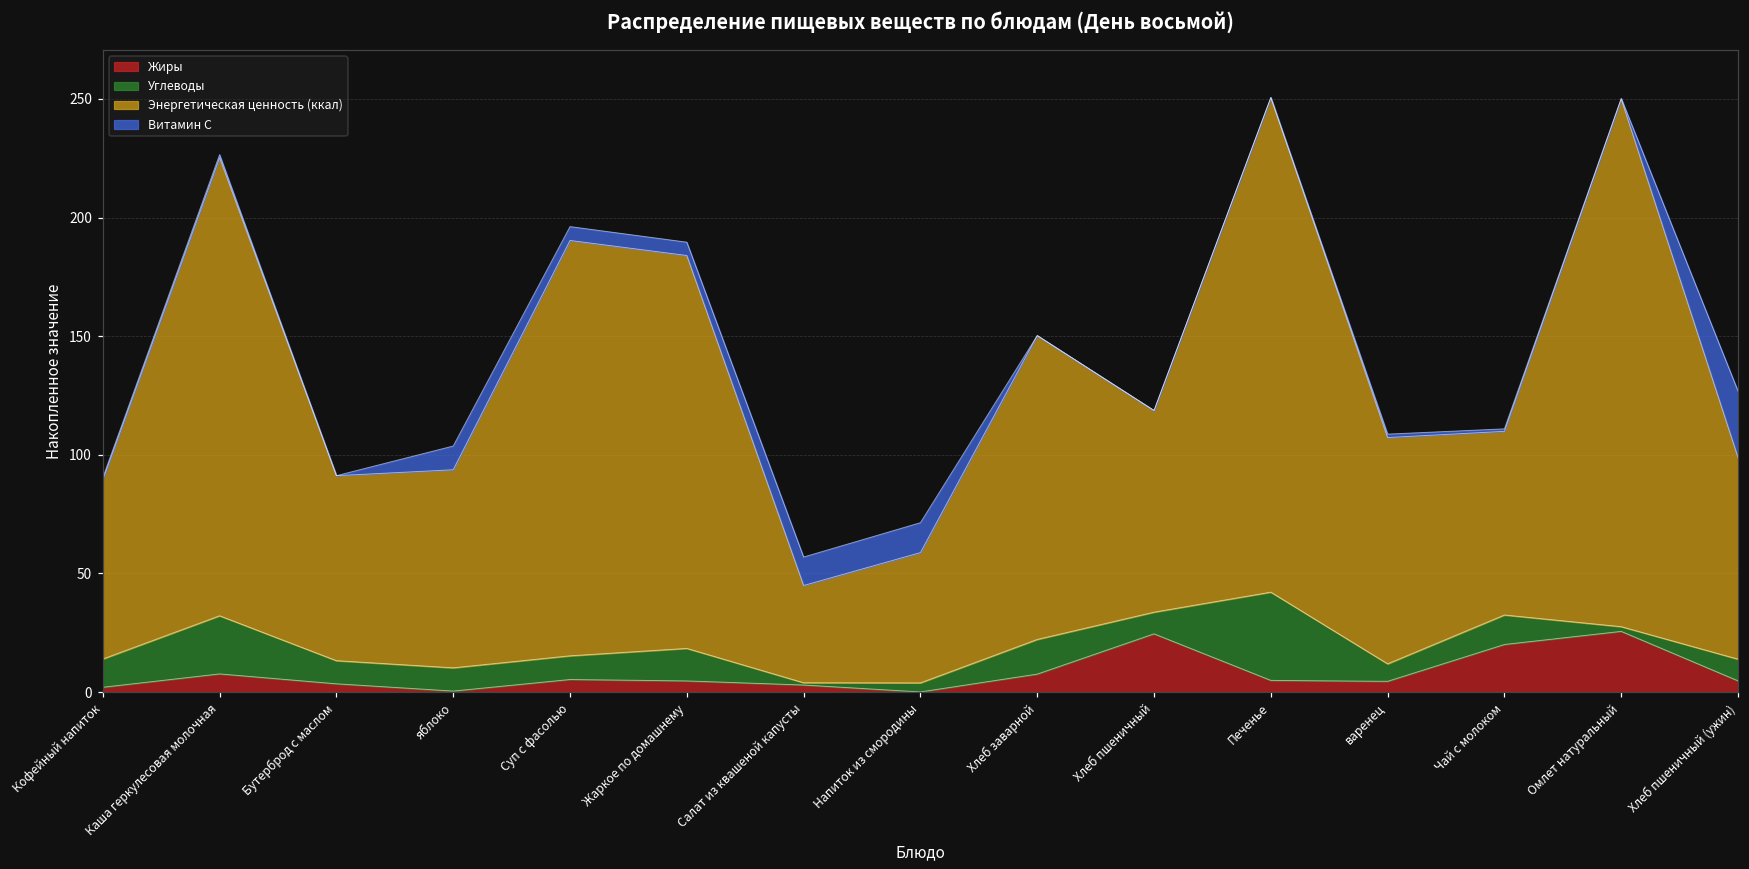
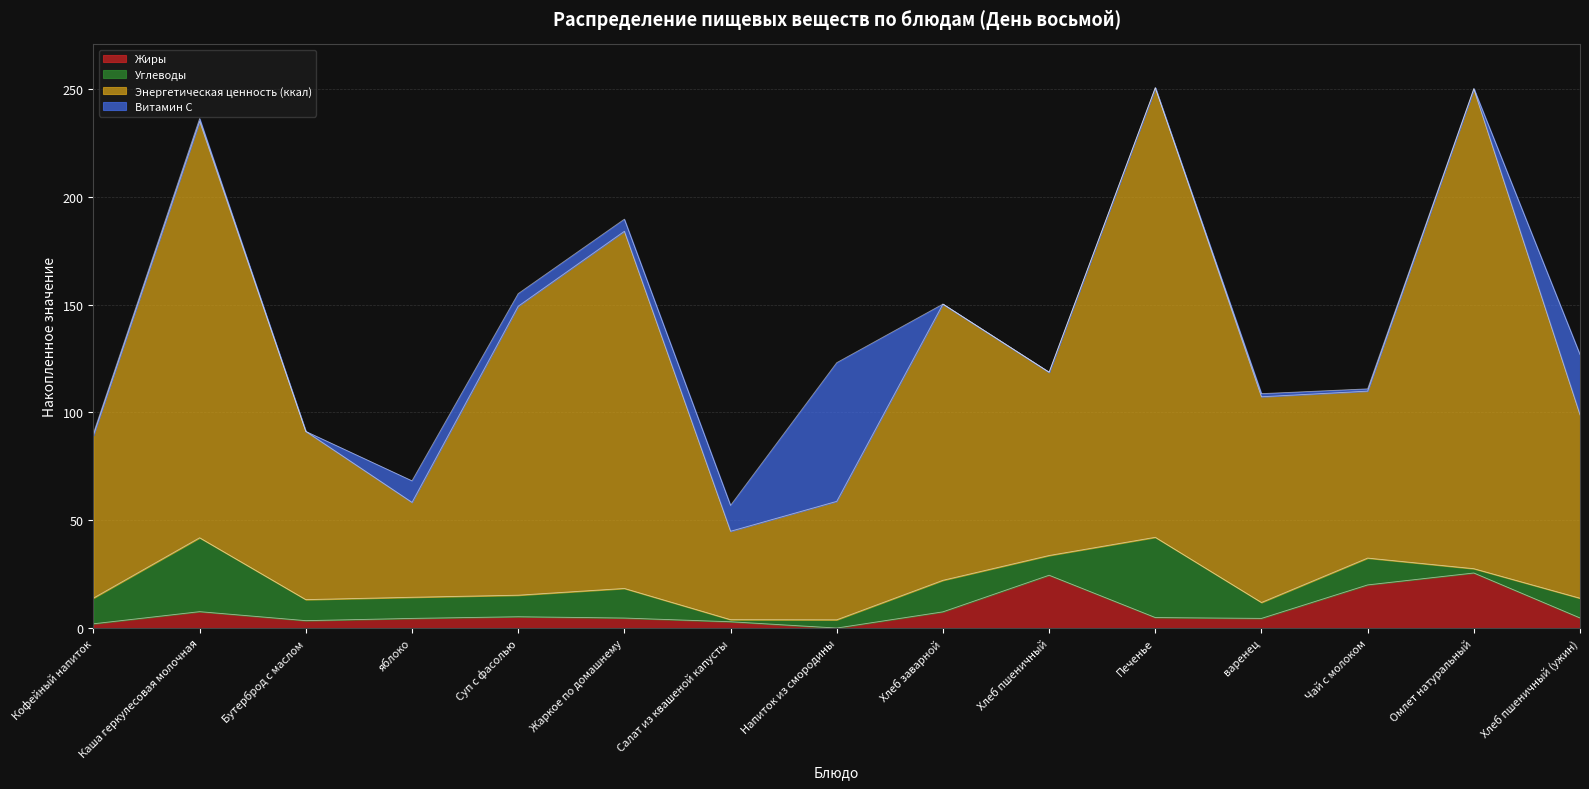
  {
    "Жиры": {
      "Кофейный напиток": 2,
      "Каша геркулесовая молочная": 8,
      "Бутерброд с маслом": 3,
-     "яблоко": 0,
+     "яблоко": 5,
      "Суп с фасолью": 5,
      "Жаркое по домашнему": 5,
      "Напиток из смородины": 0,
      "Хлеб заварной": 8,
      "Хлеб пшеничный": 25,
      "Печенье": 5,
      "варенец": 5,
      "Чай с молоком": 20,
      "Омлет натуральный": 26,
      "Хлеб пшеничный (ужин)": 5
    },
    "Углеводы": {
      "Кофейный напиток": 12,
-     "Каша геркулесовая молочная": 25,
+     "Каша геркулесовая молочная": 34,
      "Бутерброд с маслом": 10,
      "яблоко": 10,
      "Суп с фасолью": 10,
      "Жаркое по домашнему": 14,
      "Напиток из смородины": 4,
      "Хлеб заварной": 15,
      "Хлеб пшеничный": 9,
      "Печенье": 37,
      "варенец": 7,
      "Чай с молоком": 12,
      "Омлет натуральный": 2,
      "Хлеб пшеничный (ужин)": 9
    },
    "Энергетическая ценность (ккал)": {
      "Каша геркулесовая молочная": 193,
-     "яблоко": 84,
-     "Суп с фасолью": 175,
+     "яблоко": 44,
+     "Суп с фасолью": 134,
      "Жаркое по домашнему": 166,
      "Салат из квашеной капусты": 41,
      "Напиток из смородины": 55,
      "варенец": 95,
      "Хлеб пшеничный (ужин)": 85
    },
    "Витамин С": {
      "Каша геркулесовая молочная": 1,
      "яблоко": 10,
      "Суп с фасолью": 6,
      "Жаркое по домашнему": 6,
      "Салат из квашеной капусты": 12,
-     "Напиток из смородины": 13,
+     "Напиток из смородины": 64,
      "варенец": 1,
      "Хлеб пшеничный (ужин)": 28
    }
  }
